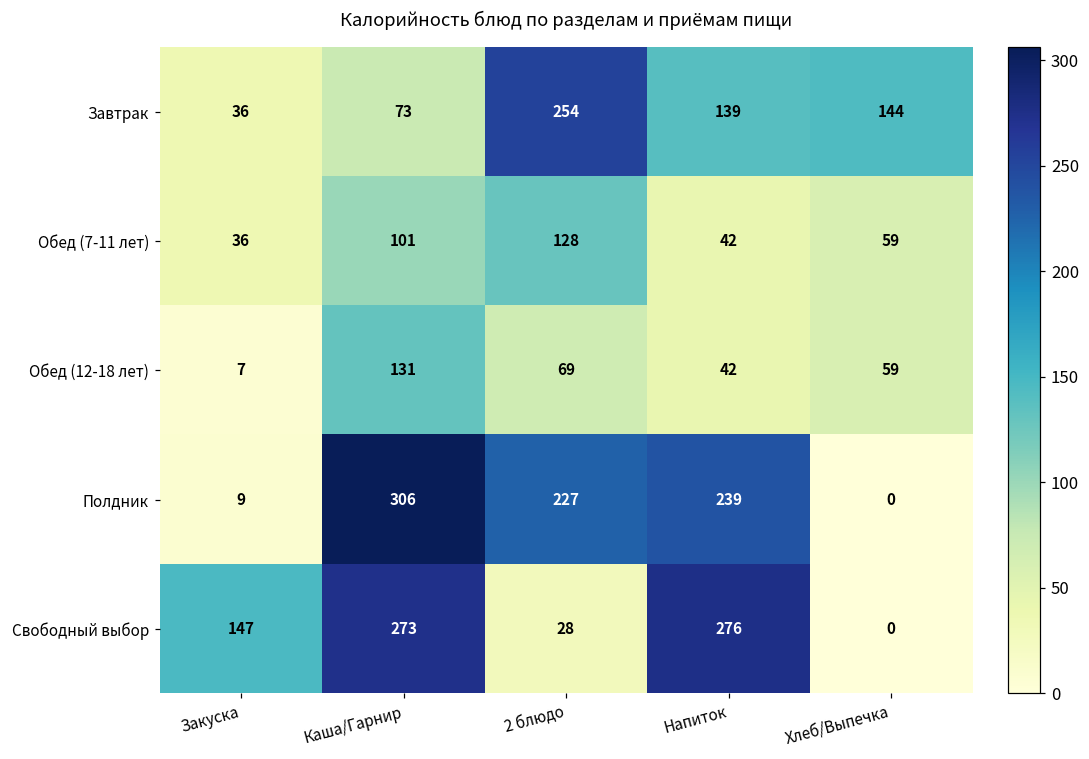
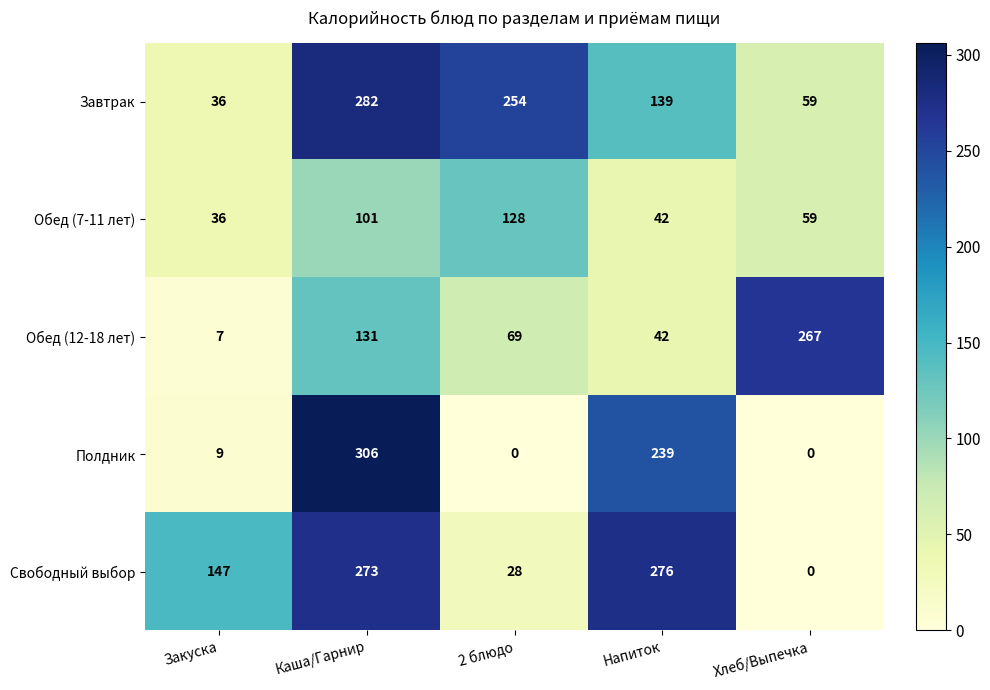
  {
    "Завтрак": {
      "Закуска": 36,
-     "Каша/Гарнир": 73,
+     "Каша/Гарнир": 282,
      "2 блюдо": 254,
      "Напиток": 139,
-     "Хлеб/Выпечка": 144
+     "Хлеб/Выпечка": 59
    },
    "Обед (7-11 лет)": {
      "Закуска": 36,
      "Каша/Гарнир": 101,
      "2 блюдо": 128,
      "Напиток": 42,
      "Хлеб/Выпечка": 59
    },
    "Обед (12-18 лет)": {
      "Закуска": 7,
      "Каша/Гарнир": 131,
      "2 блюдо": 69,
      "Напиток": 42,
-     "Хлеб/Выпечка": 59
+     "Хлеб/Выпечка": 267
    },
    "Полдник": {
      "Закуска": 9,
      "Каша/Гарнир": 306,
-     "2 блюдо": 227,
+     "2 блюдо": 0,
      "Напиток": 239,
      "Хлеб/Выпечка": 0
    },
    "Свободный выбор": {
      "Закуска": 147,
      "Каша/Гарнир": 273,
      "2 блюдо": 28,
      "Напиток": 276,
      "Хлеб/Выпечка": 0
    }
  }
